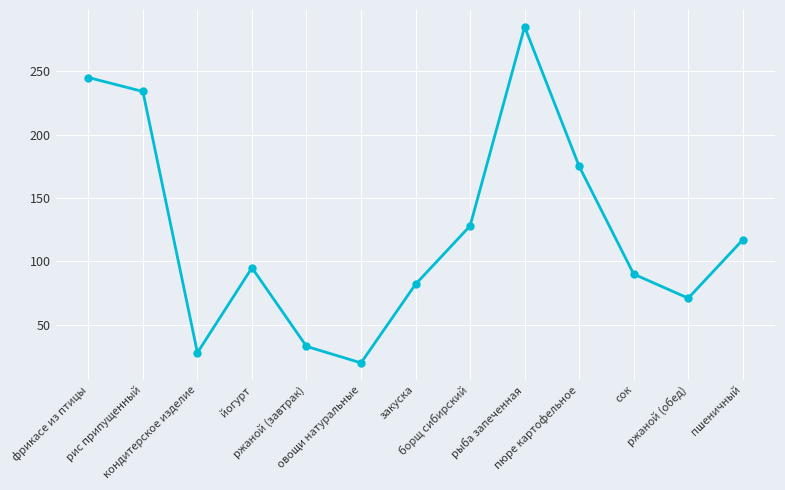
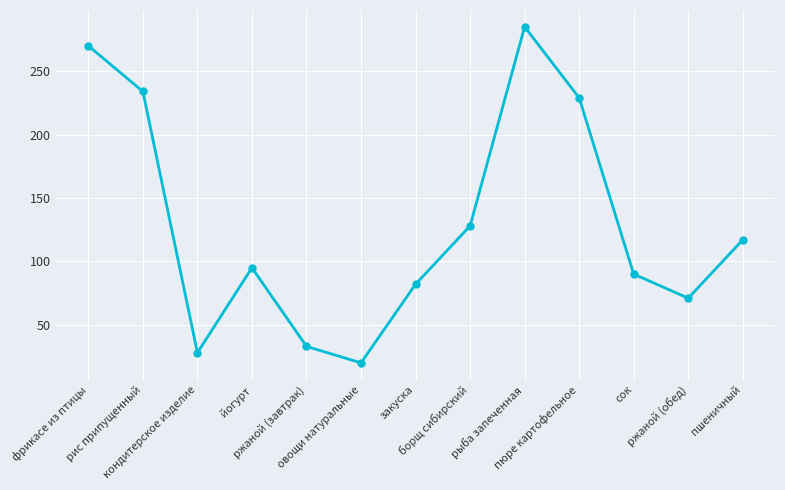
  {
-   "фрикасе из птицы": 245,
+   "фрикасе из птицы": 270,
    "рис припущенный": 234,
    "кондитерское изделие": 28,
    "йогурт": 95,
    "ржаной (завтрак)": 33,
    "овощи натуральные": 20,
    "закуска": 82,
    "борщ сибирский": 128,
    "рыба запеченная": 285,
-   "пюре картофельное": 175,
+   "пюре картофельное": 229,
    "сок": 90,
    "ржаной (обед)": 71,
    "пшеничный": 117
  }
